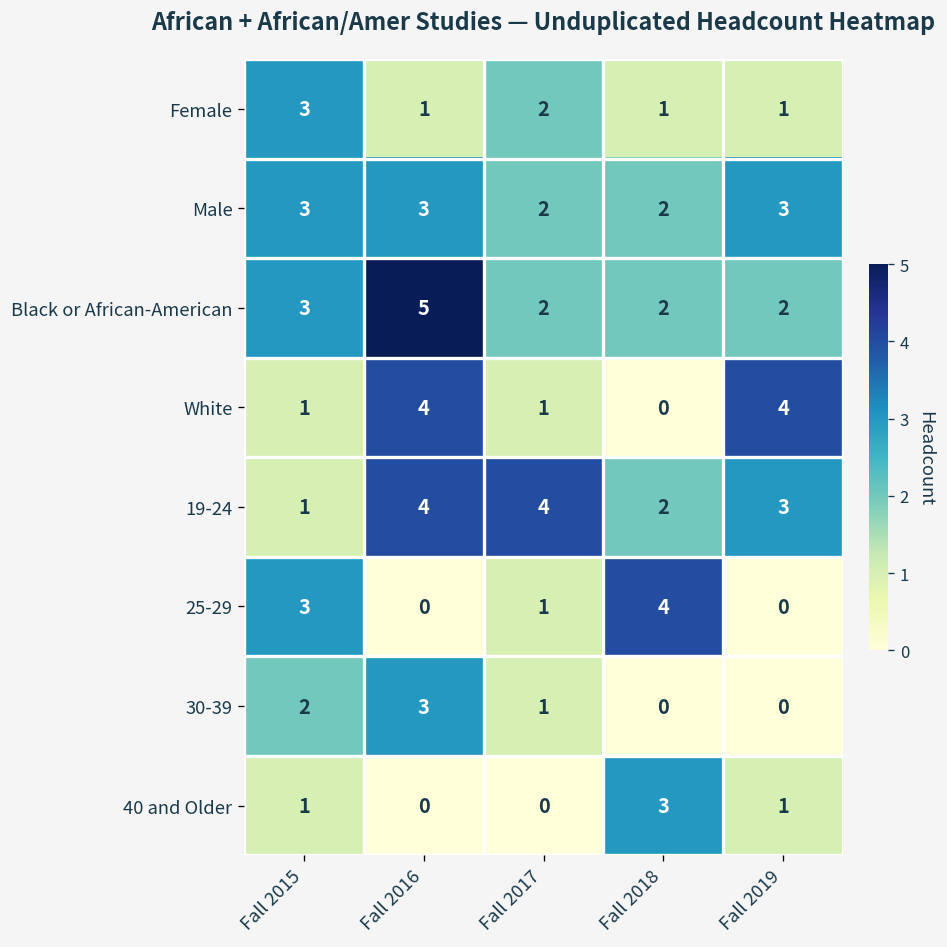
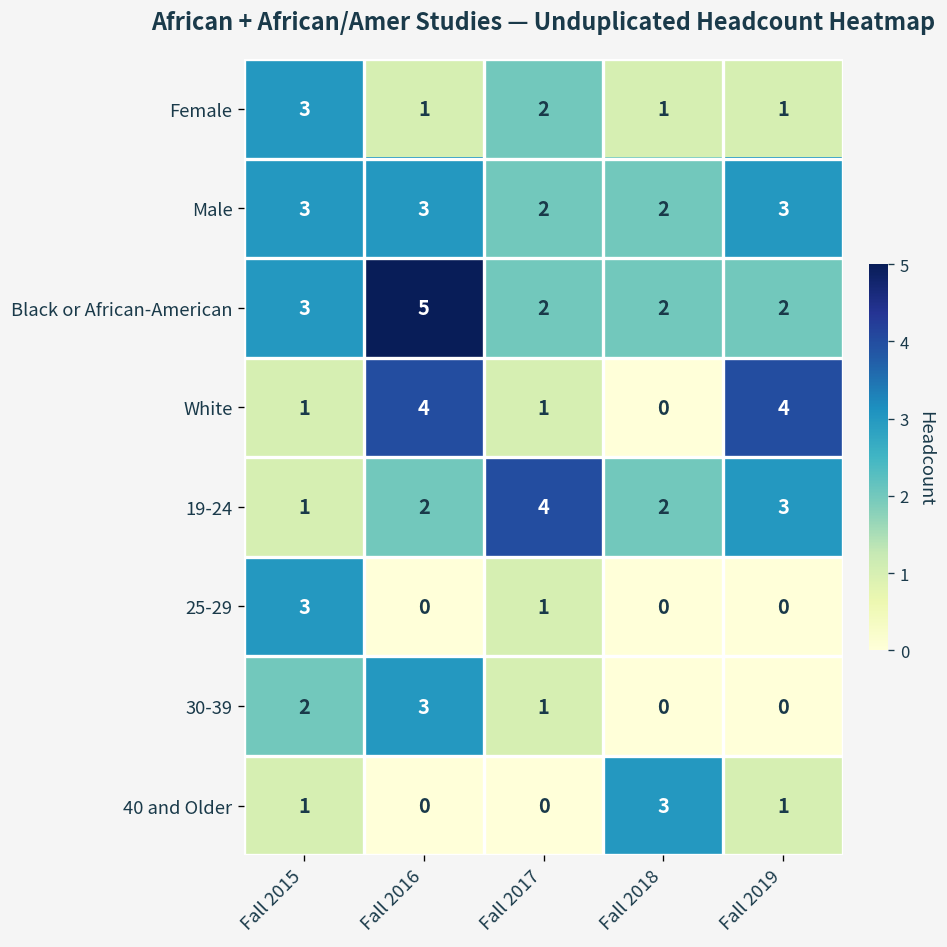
  {
    "Female": {
      "Fall 2015": 3,
      "Fall 2016": 1,
      "Fall 2017": 2,
      "Fall 2018": 1,
      "Fall 2019": 1
    },
    "Male": {
      "Fall 2015": 3,
      "Fall 2016": 3,
      "Fall 2017": 2,
      "Fall 2018": 2,
      "Fall 2019": 3
    },
    "Black or African-American": {
      "Fall 2015": 3,
      "Fall 2016": 5,
      "Fall 2017": 2,
      "Fall 2018": 2,
      "Fall 2019": 2
    },
    "White": {
      "Fall 2015": 1,
      "Fall 2016": 4,
      "Fall 2017": 1,
      "Fall 2018": 0,
      "Fall 2019": 4
    },
    "19-24": {
      "Fall 2015": 1,
-     "Fall 2016": 4,
+     "Fall 2016": 2,
      "Fall 2017": 4,
      "Fall 2018": 2,
      "Fall 2019": 3
    },
    "25-29": {
      "Fall 2015": 3,
      "Fall 2016": 0,
      "Fall 2017": 1,
-     "Fall 2018": 4,
+     "Fall 2018": 0,
      "Fall 2019": 0
    },
    "30-39": {
      "Fall 2015": 2,
      "Fall 2016": 3,
      "Fall 2017": 1,
      "Fall 2018": 0,
      "Fall 2019": 0
    },
    "40 and Older": {
      "Fall 2015": 1,
      "Fall 2016": 0,
      "Fall 2017": 0,
      "Fall 2018": 3,
      "Fall 2019": 1
    }
  }
